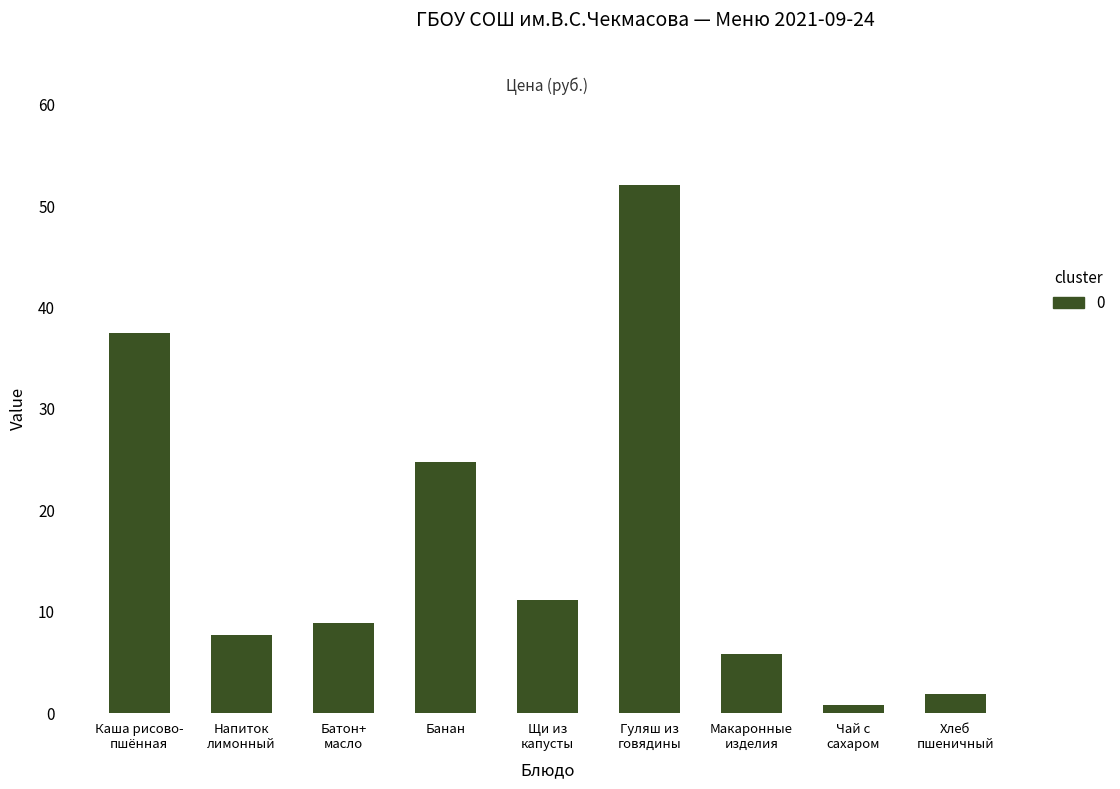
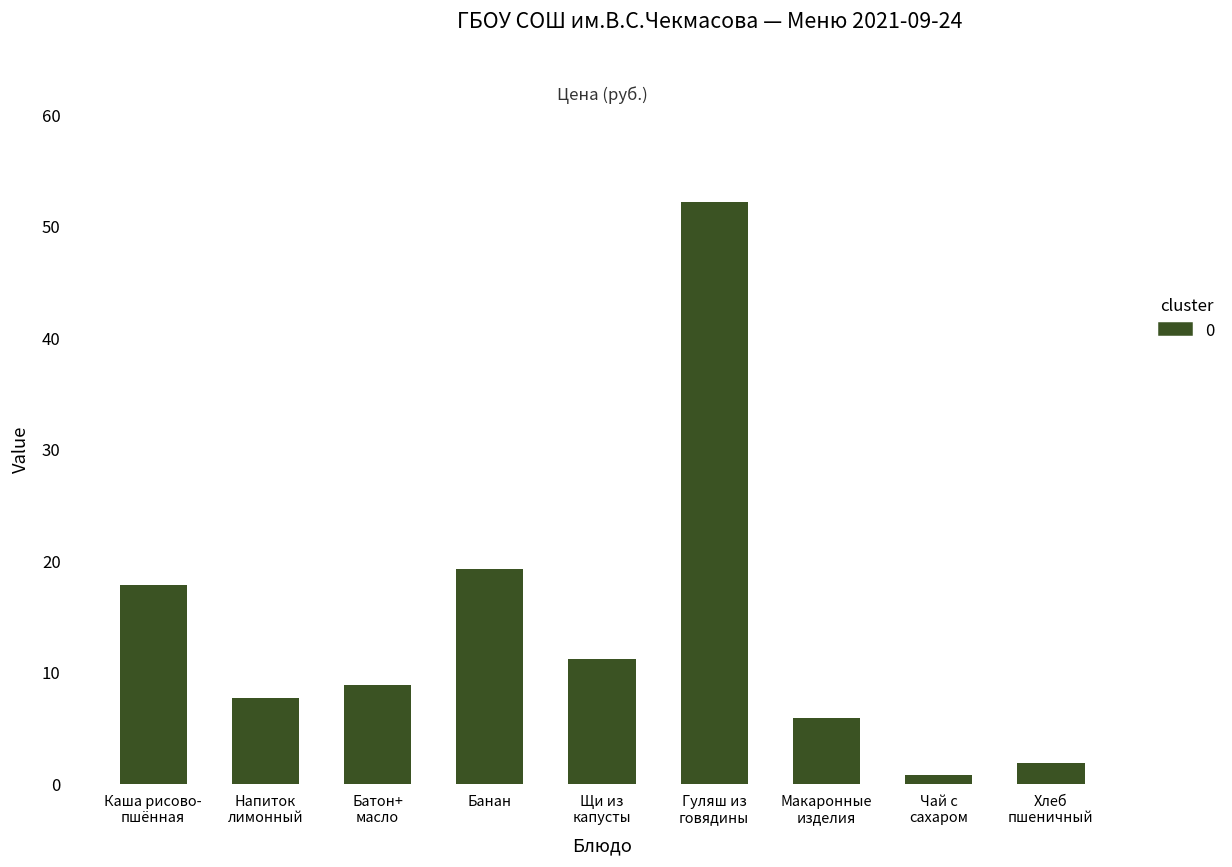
  {
-   "Каша рисово- пшённая": 37.5,
+   "Каша рисово- пшённая": 17.8,
    "Напиток лимонный": 7.7,
    "Батон+ масло": 8.9,
-   "Банан": 24.8,
+   "Банан": 19.2,
    "Щи из капусты": 11.2,
    "Гуляш из говядины": 52.1,
    "Макаронные изделия": 5.9,
    "Чай с сахаром": 0.8,
    "Хлеб пшеничный": 1.9
  }
